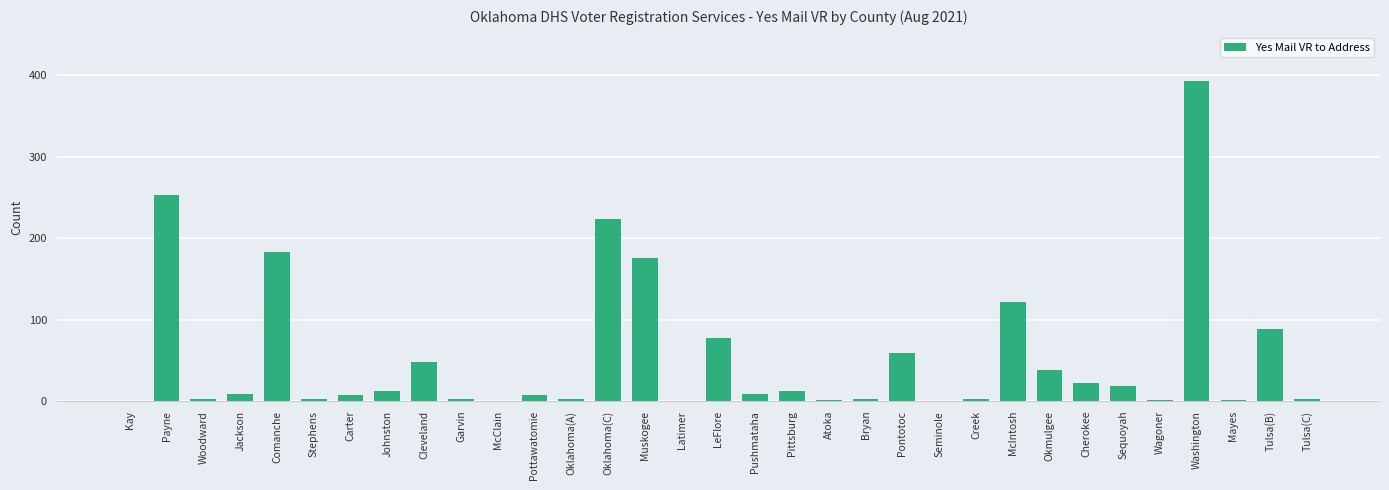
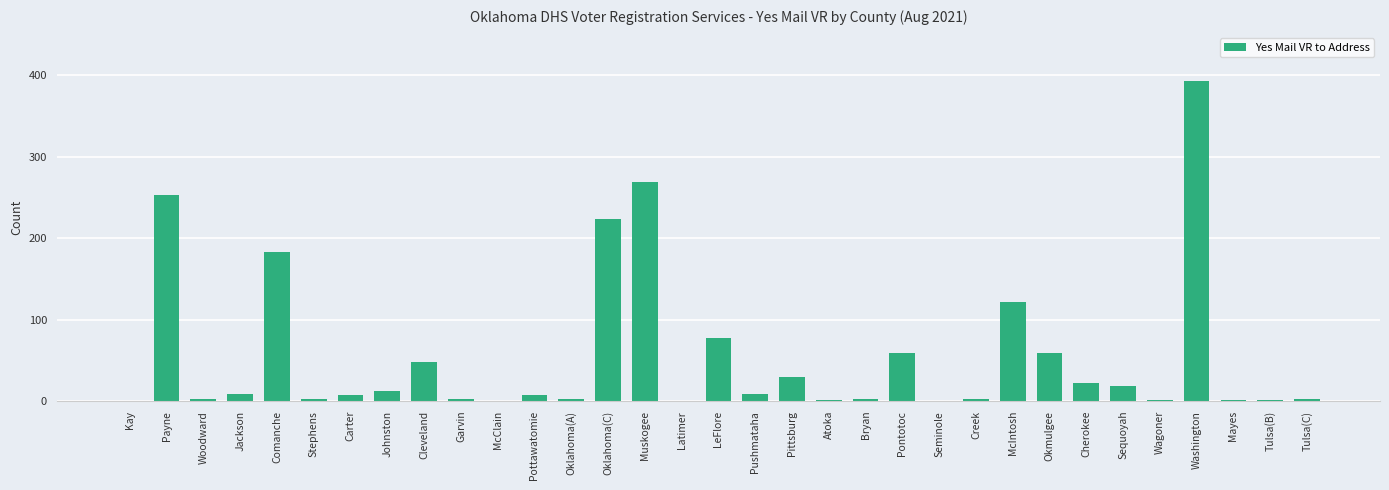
  {
    "Kay": 0,
    "Payne": 250,
    "Jackson": 10,
    "Comanche": 180,
    "Carter": 10,
    "Johnston": 10,
    "Cleveland": 50,
    "McClain": 0,
    "Pottawatomie": 10,
    "Oklahoma(C)": 220,
-   "Muskogee": 180,
+   "Muskogee": 270,
    "Latimer": 0,
    "LeFlore": 80,
    "Pushmataha": 10,
-   "Pittsburg": 10,
+   "Pittsburg": 30,
    "Pontotoc": 60,
    "Seminole": 0,
    "McIntosh": 120,
-   "Okmulgee": 40,
+   "Okmulgee": 60,
    "Cherokee": 20,
    "Sequoyah": 20,
    "Washington": 390,
-   "Tulsa(B)": 90
+   "Tulsa(B)": 0
  }
